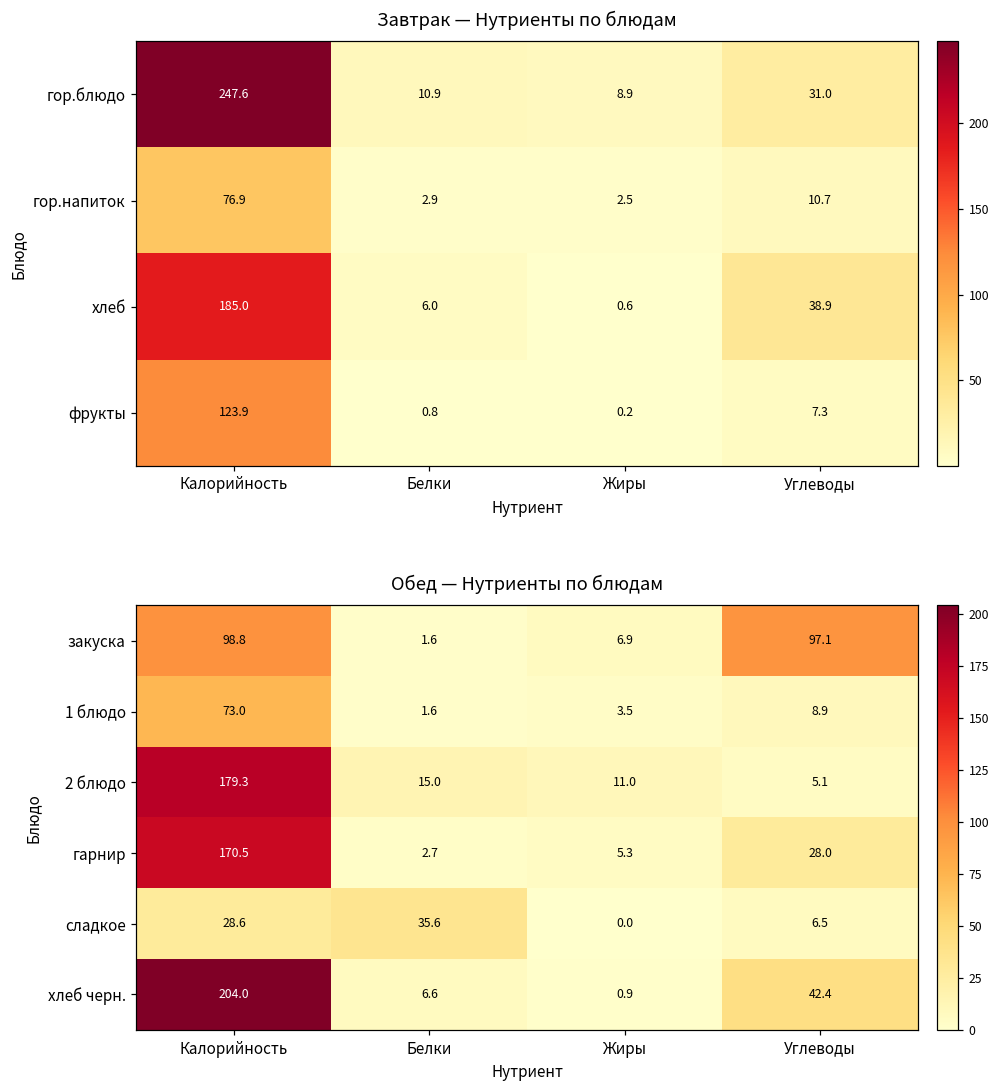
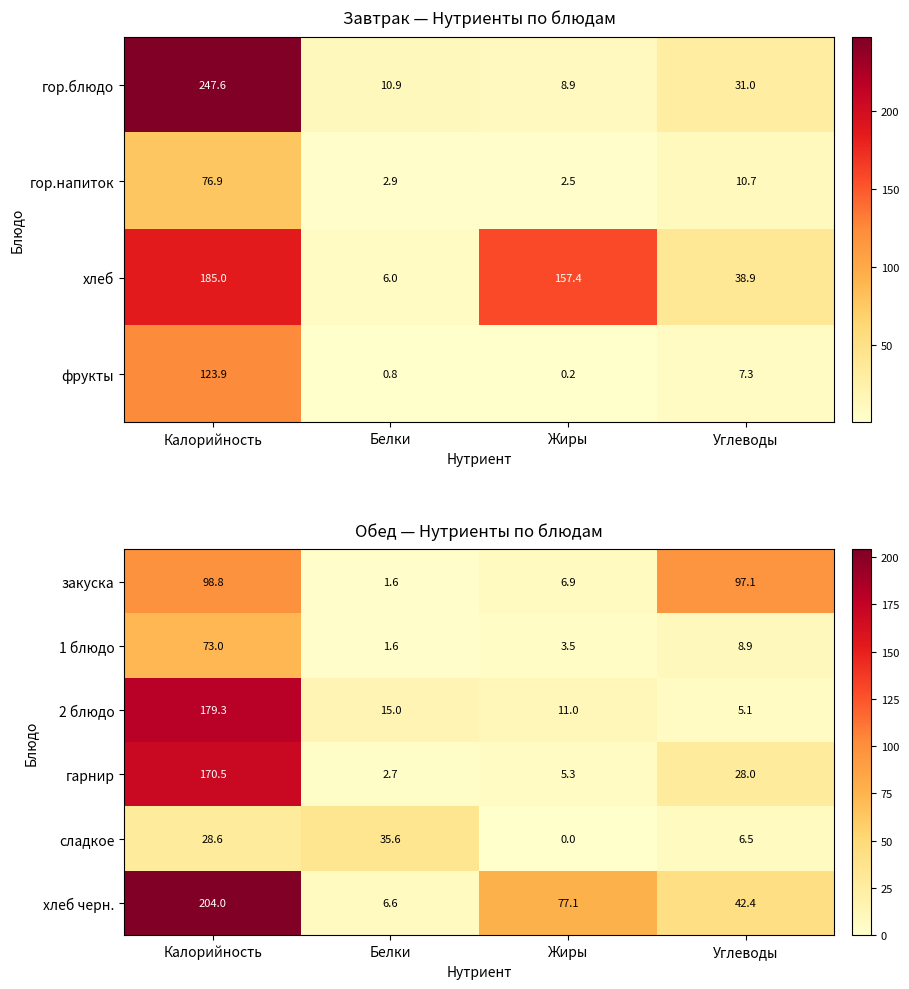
  {
    "Завтрак — Нутриенты по блюдам": {
      "гор.блюдо": {
        "Калорийность": 247.6,
        "Белки": 10.9,
        "Жиры": 8.9,
        "Углеводы": 31.0
      },
      "гор.напиток": {
        "Калорийность": 76.9,
        "Белки": 2.9,
        "Жиры": 2.5,
        "Углеводы": 10.7
      },
      "хлеб": {
        "Калорийность": 185.0,
        "Белки": 6.0,
-       "Жиры": 0.6,
+       "Жиры": 157.4,
        "Углеводы": 38.9
      },
      "фрукты": {
        "Калорийность": 123.9,
        "Белки": 0.8,
        "Жиры": 0.2,
        "Углеводы": 7.3
      }
    },
    "Обед — Нутриенты по блюдам": {
      "закуска": {
        "Калорийность": 98.8,
        "Белки": 1.6,
        "Жиры": 6.9,
        "Углеводы": 97.1
      },
      "1 блюдо": {
        "Калорийность": 73.0,
        "Белки": 1.6,
        "Жиры": 3.5,
        "Углеводы": 8.9
      },
      "2 блюдо": {
        "Калорийность": 179.3,
        "Белки": 15.0,
        "Жиры": 11.0,
        "Углеводы": 5.1
      },
      "гарнир": {
        "Калорийность": 170.5,
        "Белки": 2.7,
        "Жиры": 5.3,
        "Углеводы": 28.0
      },
      "сладкое": {
        "Калорийность": 28.6,
        "Белки": 35.6,
        "Жиры": 0.0,
        "Углеводы": 6.5
      },
      "хлеб черн.": {
        "Калорийность": 204.0,
        "Белки": 6.6,
-       "Жиры": 0.9,
+       "Жиры": 77.1,
        "Углеводы": 42.4
      }
    }
  }
